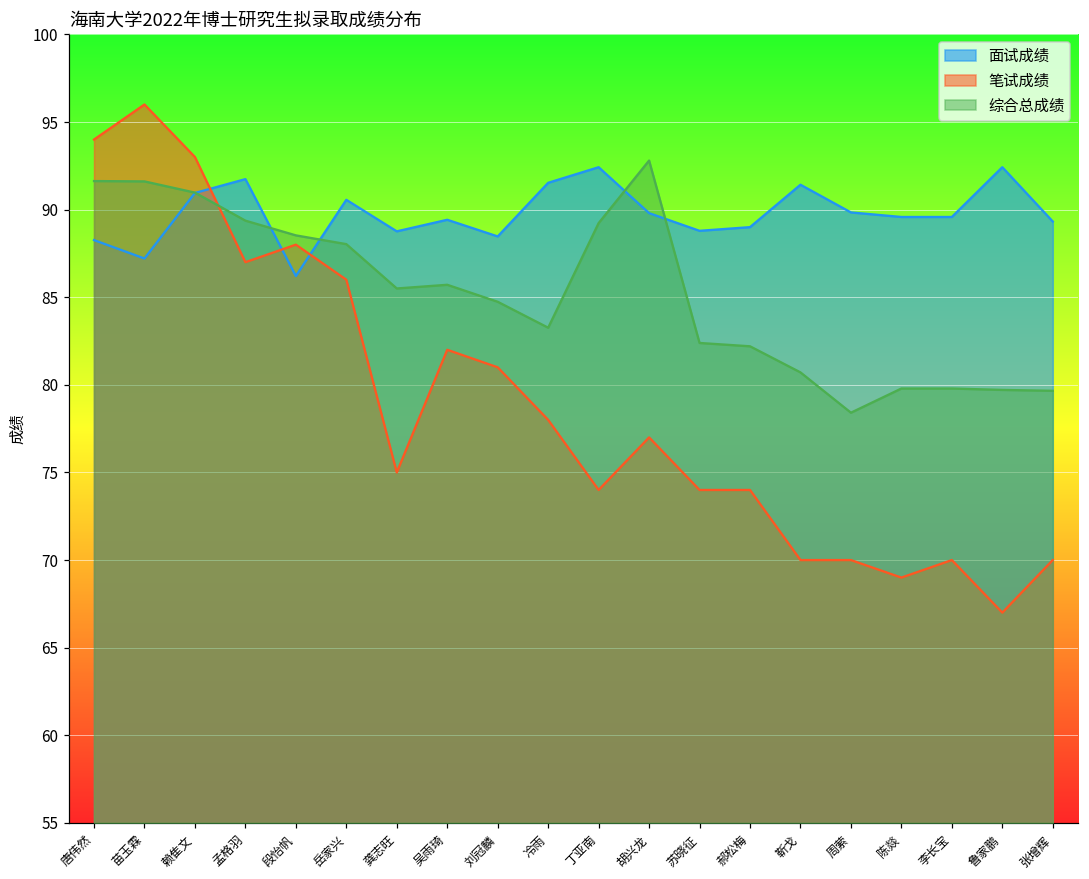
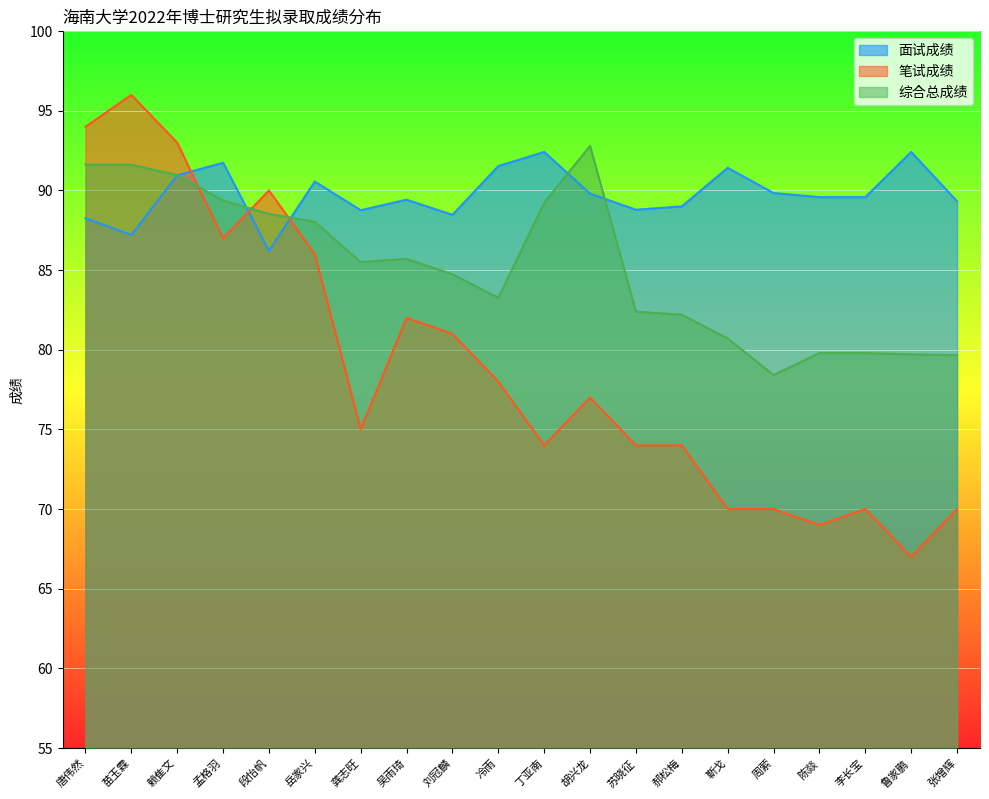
  {
    "面试成绩": {
      "唐伟然": 88.3,
      "苗玉霖": 87.2,
      "孟格羽": 91.7,
      "段怡帆": 86.2,
      "岳家兴": 90.6,
      "龚志旺": 88.8,
      "吴雨琦": 89.4,
      "刘冠麟": 88.5,
      "冷雨": 91.5,
      "丁亚南": 92.4,
      "胡兴龙": 89.8,
      "苏晓征": 88.8,
      "郝松梅": 89,
      "靳戈": 91.4,
      "周萦": 89.8,
      "陈燚": 89.6,
      "李长宝": 89.6,
      "鲁家鹏": 92.4,
      "张增辉": 89.3
    },
    "笔试成绩": {
      "唐伟然": 94,
      "苗玉霖": 96,
      "赖隹文": 93,
      "孟格羽": 87,
-     "段怡帆": 88,
+     "段怡帆": 90,
      "岳家兴": 86,
      "龚志旺": 75,
      "吴雨琦": 82,
      "刘冠麟": 81,
      "冷雨": 78,
      "丁亚南": 74,
      "胡兴龙": 77,
      "苏晓征": 74,
      "郝松梅": 74,
      "靳戈": 70,
      "周萦": 70,
      "陈燚": 69,
      "李长宝": 70,
      "鲁家鹏": 67,
      "张增辉": 70
    },
    "综合总成绩": {
      "唐伟然": 91.6,
      "苗玉霖": 91.6,
      "孟格羽": 89.4,
      "段怡帆": 88.5,
      "岳家兴": 88,
      "龚志旺": 85.5,
      "吴雨琦": 85.7,
      "刘冠麟": 84.7,
      "冷雨": 83.3,
      "丁亚南": 89.2,
      "胡兴龙": 92.8,
      "苏晓征": 82.4,
      "郝松梅": 82.2,
      "靳戈": 80.7,
      "周萦": 78.4,
      "陈燚": 79.8,
      "李长宝": 79.8,
      "鲁家鹏": 79.7,
      "张增辉": 79.7
    }
  }
